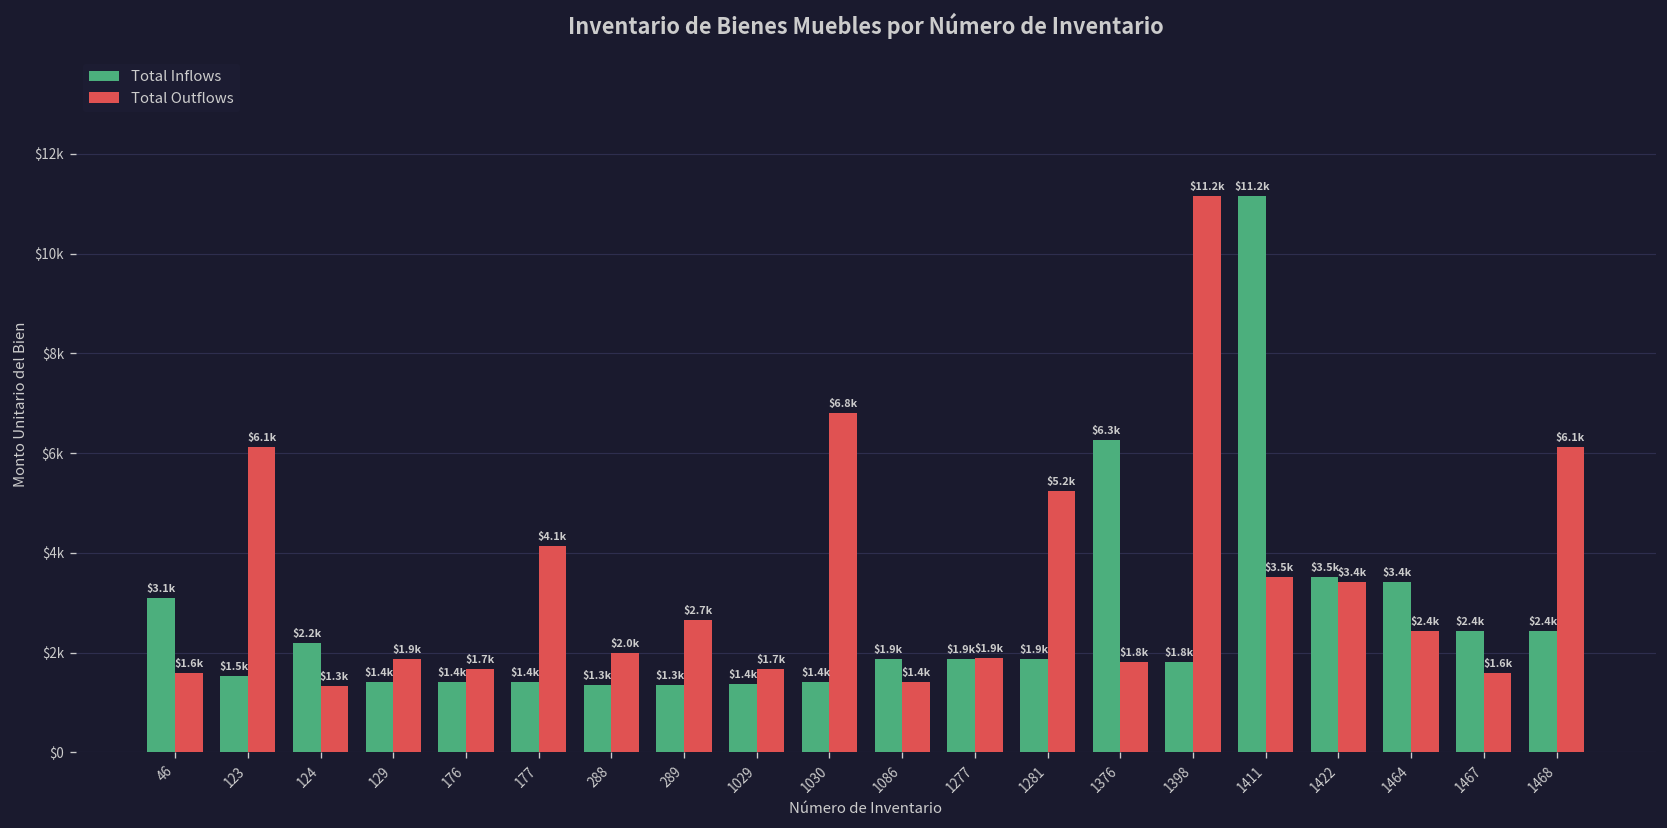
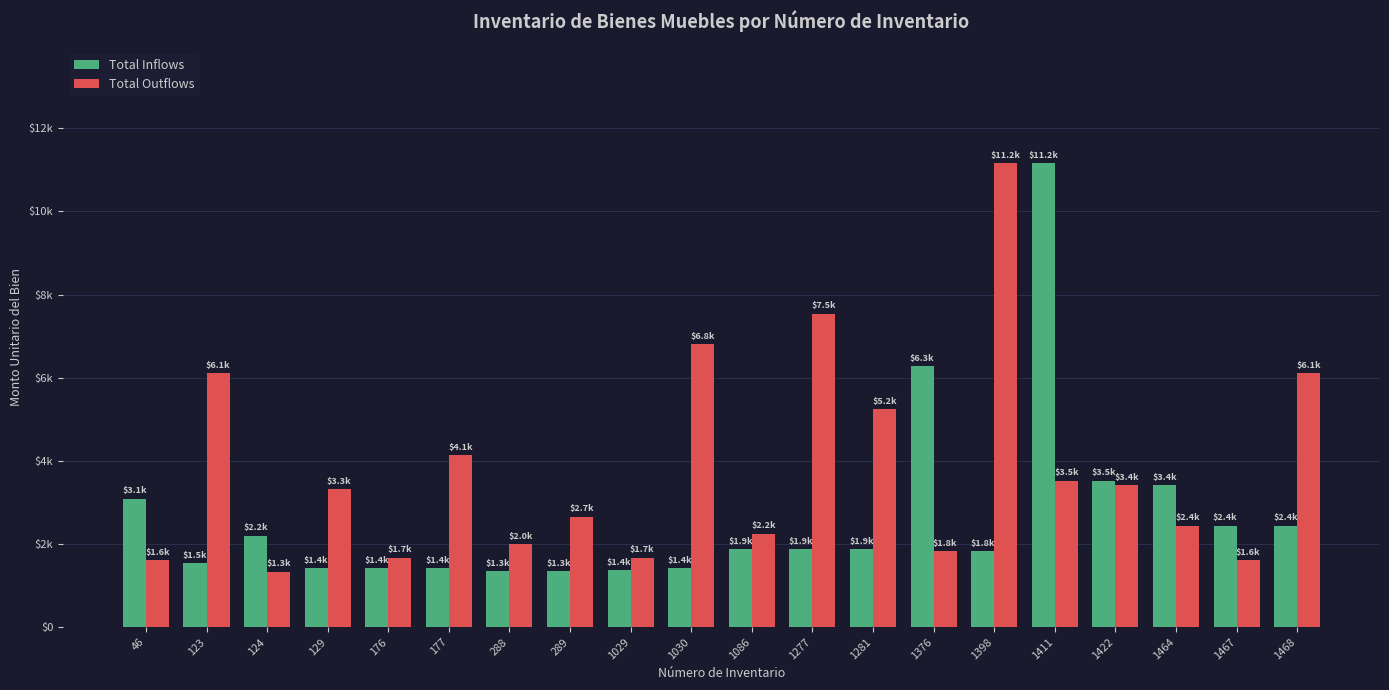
  {
    "Total Inflows": {
      "46": "$3.1k",
      "123": "$1.5k",
      "124": "$2.2k",
      "129": "$1.4k",
      "176": "$1.4k",
      "177": "$1.4k",
      "288": "$1.3k",
      "289": "$1.3k",
      "1029": "$1.4k",
      "1030": "$1.4k",
      "1086": "$1.9k",
      "1277": "$1.9k",
      "1281": "$1.9k",
      "1376": "$6.3k",
      "1398": "$1.8k",
      "1411": "$11.2k",
      "1422": "$3.5k",
      "1464": "$3.4k",
      "1467": "$2.4k",
      "1468": "$2.4k"
    },
    "Total Outflows": {
      "46": "$1.6k",
      "123": "$6.1k",
      "124": "$1.3k",
-     "129": "$1.9k",
+     "129": "$3.3k",
      "176": "$1.7k",
      "177": "$4.1k",
      "288": "$2.0k",
      "289": "$2.7k",
      "1029": "$1.7k",
      "1030": "$6.8k",
-     "1086": "$1.4k",
-     "1277": "$1.9k",
+     "1086": "$2.2k",
+     "1277": "$7.5k",
      "1281": "$5.2k",
      "1376": "$1.8k",
      "1398": "$11.2k",
      "1411": "$3.5k",
      "1422": "$3.4k",
      "1464": "$2.4k",
      "1467": "$1.6k",
      "1468": "$6.1k"
    }
  }
